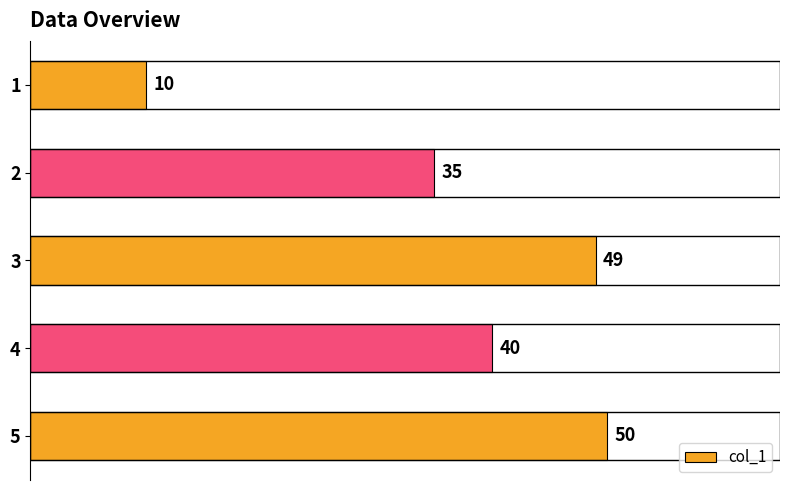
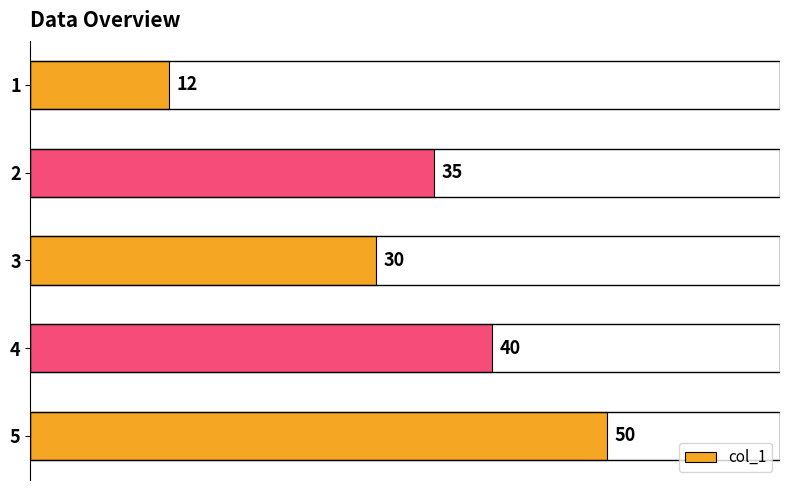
  {
-   "1": 10,
+   "1": 12,
    "2": 35,
-   "3": 49,
+   "3": 30,
    "4": 40,
    "5": 50
  }
